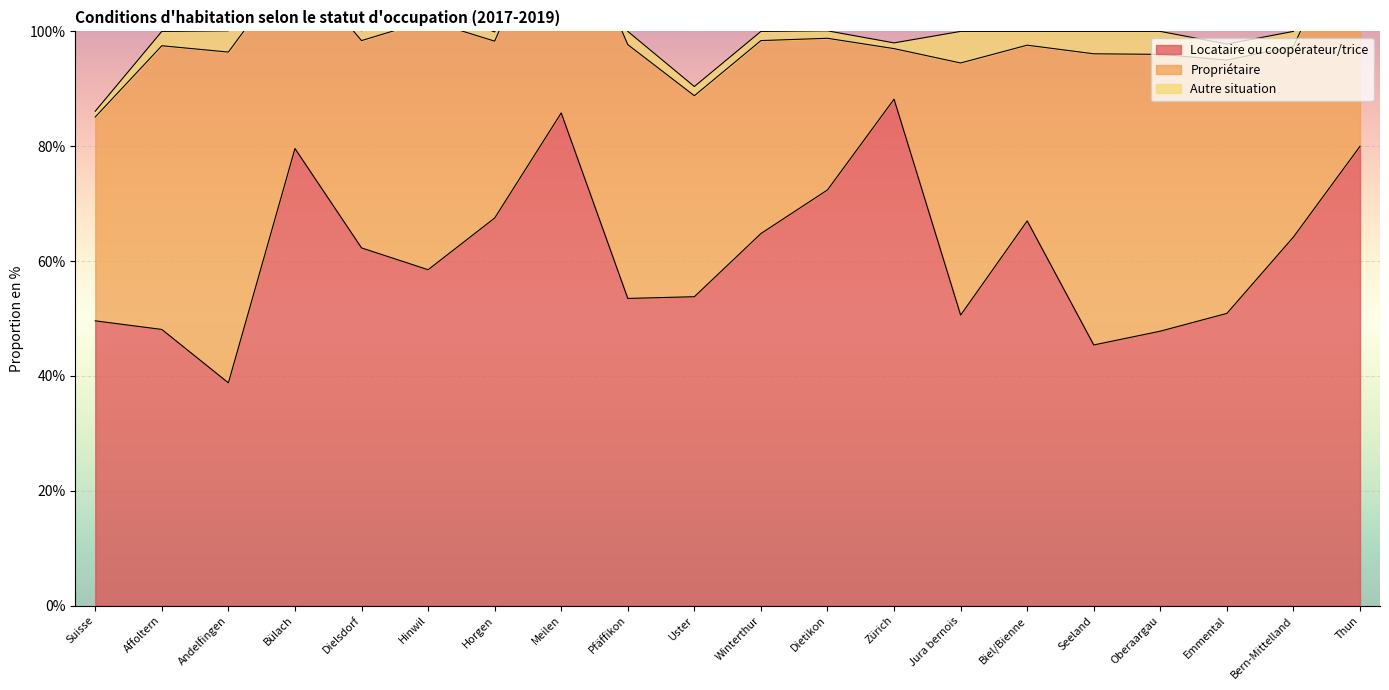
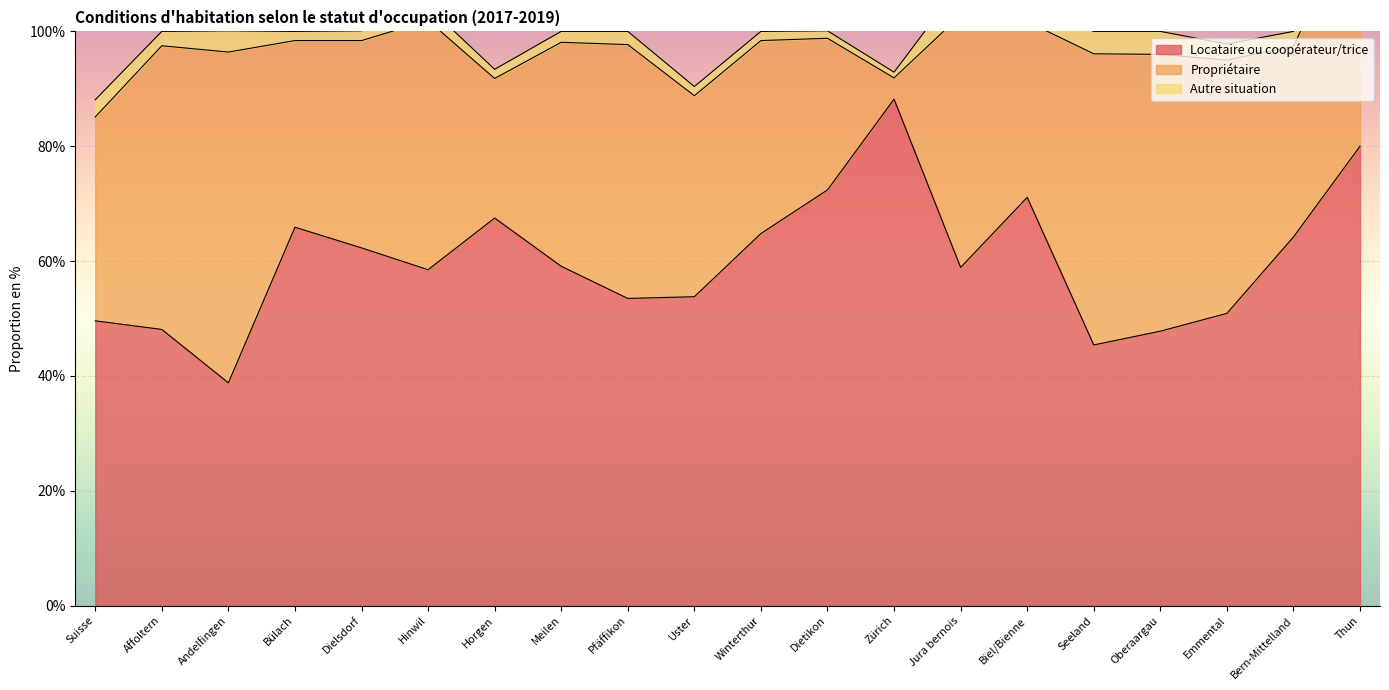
  {
    "Locataire ou coopérateur/trice": {
      "Suisse": "50%",
      "Affoltern": "48%",
      "Andelfingen": "39%",
-     "Bülach": "80%",
+     "Bülach": "66%",
      "Dielsdorf": "62%",
      "Hinwil": "59%",
      "Horgen": "68%",
-     "Meilen": "86%",
+     "Meilen": "59%",
      "Pfäffikon": "54%",
      "Uster": "54%",
      "Winterthur": "65%",
      "Dietikon": "72%",
      "Zürich": "88%",
-     "Jura bernois": "51%",
-     "Biel/Bienne": "67%",
+     "Jura bernois": "59%",
+     "Biel/Bienne": "71%",
      "Seeland": "45%",
      "Oberaargau": "48%",
      "Emmental": "51%",
      "Bern-Mittelland": "64%",
      "Thun": "80%"
    },
    "Propriétaire": {
      "Suisse": "35%",
      "Affoltern": "49%",
      "Andelfingen": "58%",
      "Dielsdorf": "36%",
-     "Horgen": "31%",
+     "Horgen": "24%",
      "Pfäffikon": "44%",
      "Uster": "35%",
      "Winterthur": "34%",
      "Dietikon": "26%",
-     "Zürich": "9%",
+     "Zürich": "4%",
      "Seeland": "51%"
    },
    "Autre situation": {
-     "Suisse": "1%",
+     "Suisse": "3%",
      "Affoltern": "3%",
      "Andelfingen": "4%",
      "Dielsdorf": "2%",
      "Horgen": "2%",
      "Pfäffikon": "2%",
      "Uster": "2%",
      "Winterthur": "2%",
      "Dietikon": "1%",
      "Zürich": "1%",
      "Seeland": "4%",
      "Oberaargau": "4%",
      "Bern-Mittelland": "3%"
    }
  }
